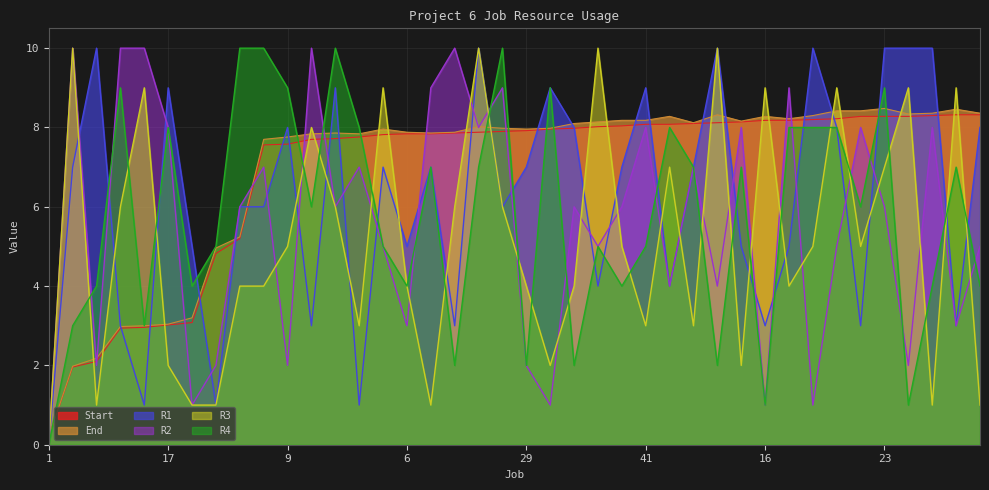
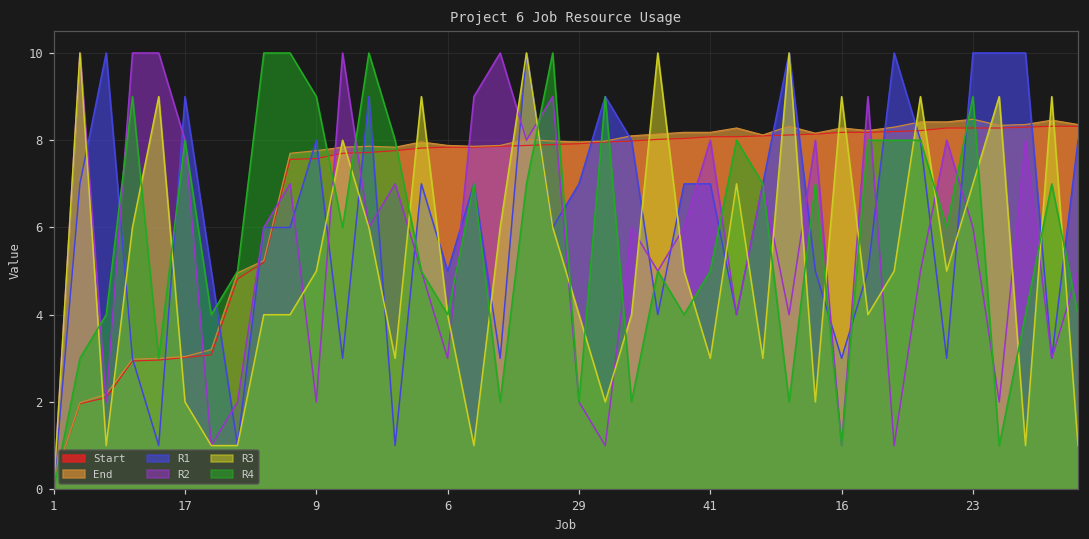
  {
    "Start": {
      "41": 8.1
    },
    "End": {
      "41": 8.2
    },
    "R1": {
-     "41": 9
+     "41": 7
    },
    "R2": {
      "41": 8
    },
    "R3": {
      "41": 3
    },
    "R4": {
      "41": 5
    }
  }
